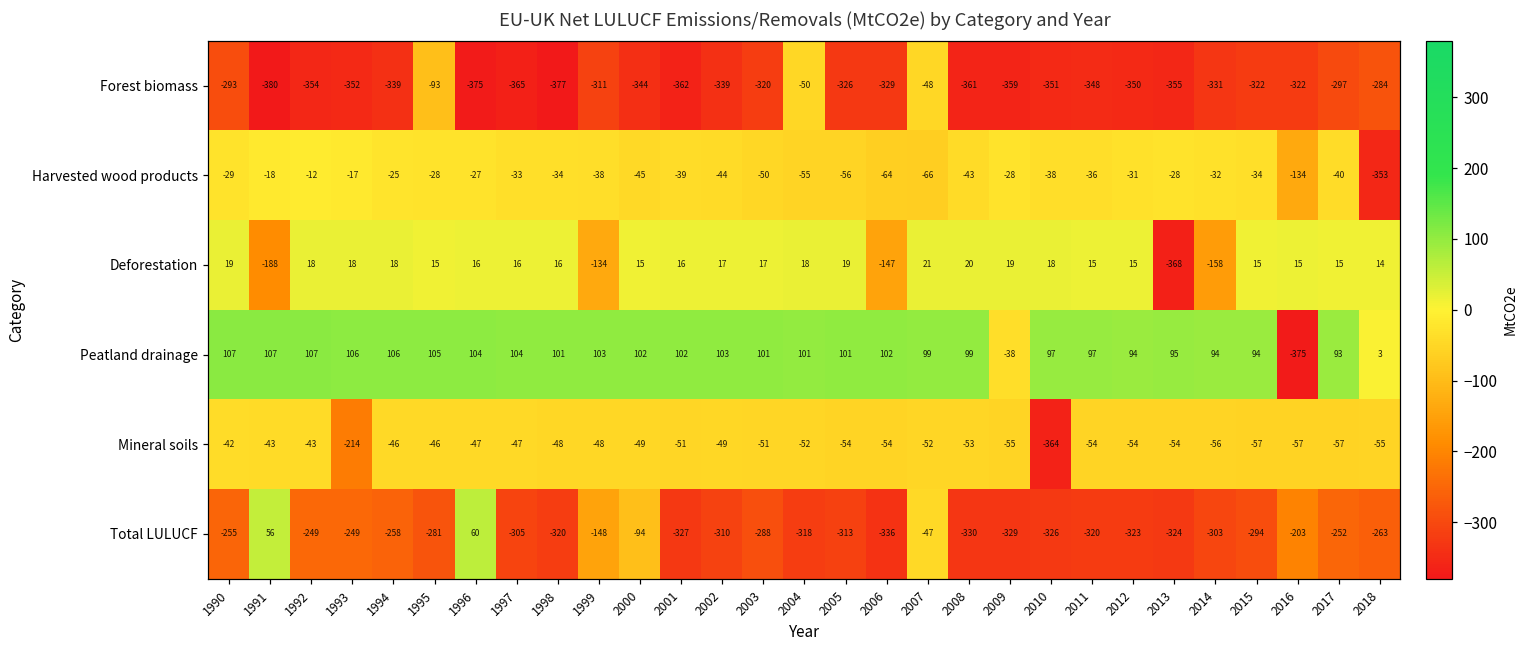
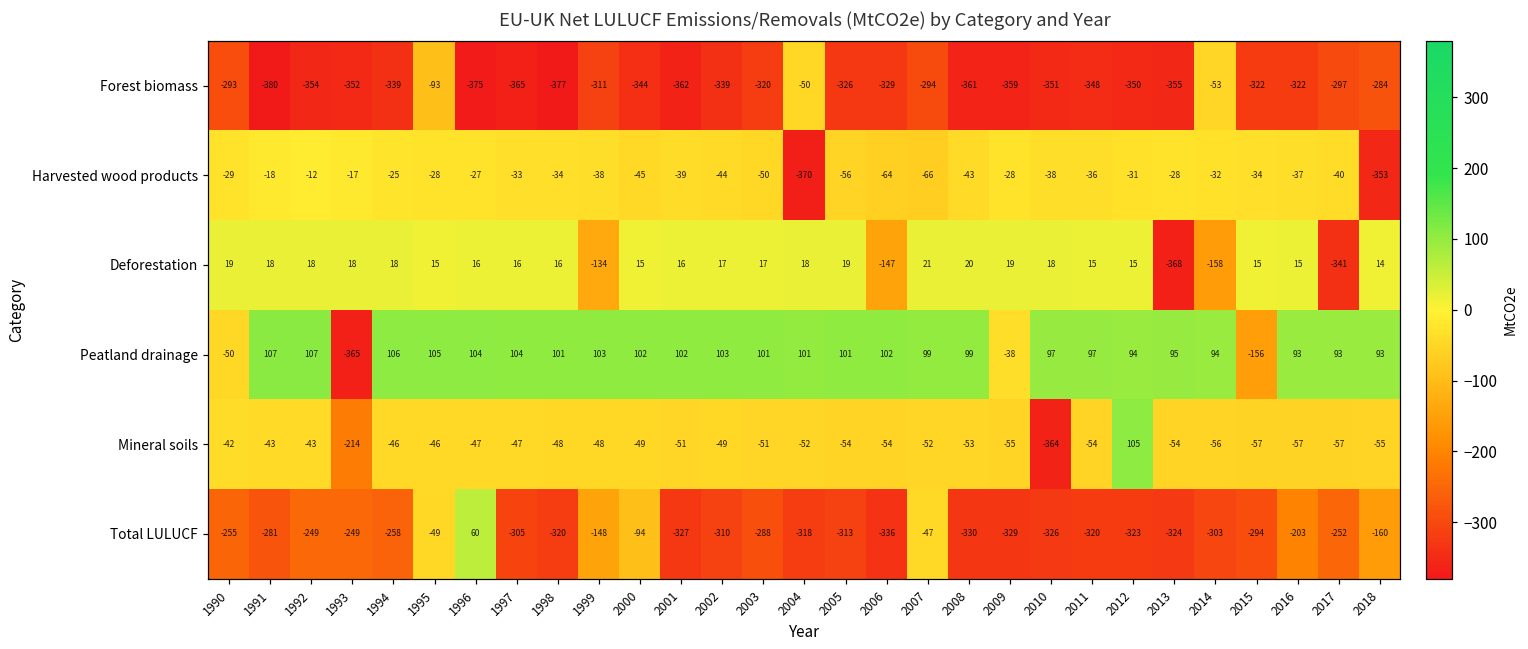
  {
    "Forest biomass": {
      "1990": -293,
      "1991": -380,
      "1992": -354,
      "1993": -352,
      "1994": -339,
      "1995": -93,
      "1996": -375,
      "1997": -365,
      "1998": -377,
      "1999": -311,
      "2000": -344,
      "2001": -362,
      "2002": -339,
      "2003": -320,
      "2004": -50,
      "2005": -326,
      "2006": -329,
-     "2007": -48,
+     "2007": -294,
      "2008": -361,
      "2009": -359,
      "2010": -351,
      "2011": -348,
      "2012": -350,
      "2013": -355,
-     "2014": -331,
+     "2014": -53,
      "2015": -322,
      "2016": -322,
      "2017": -297,
      "2018": -284
    },
    "Harvested wood products": {
      "1990": -29,
      "1991": -18,
      "1992": -12,
      "1993": -17,
      "1994": -25,
      "1995": -28,
      "1996": -27,
      "1997": -33,
      "1998": -34,
      "1999": -38,
      "2000": -45,
      "2001": -39,
      "2002": -44,
      "2003": -50,
-     "2004": -55,
+     "2004": -370,
      "2005": -56,
      "2006": -64,
      "2007": -66,
      "2008": -43,
      "2009": -28,
      "2010": -38,
      "2011": -36,
      "2012": -31,
      "2013": -28,
      "2014": -32,
      "2015": -34,
-     "2016": -134,
+     "2016": -37,
      "2017": -40,
      "2018": -353
    },
    "Deforestation": {
      "1990": 19,
-     "1991": -188,
+     "1991": 18,
      "1992": 18,
      "1993": 18,
      "1994": 18,
      "1995": 15,
      "1996": 16,
      "1997": 16,
      "1998": 16,
      "1999": -134,
      "2000": 15,
      "2001": 16,
      "2002": 17,
      "2003": 17,
      "2004": 18,
      "2005": 19,
      "2006": -147,
      "2007": 21,
      "2008": 20,
      "2009": 19,
      "2010": 18,
      "2011": 15,
      "2012": 15,
      "2013": -368,
      "2014": -158,
      "2015": 15,
      "2016": 15,
-     "2017": 15,
+     "2017": -341,
      "2018": 14
    },
    "Peatland drainage": {
-     "1990": 107,
+     "1990": -50,
      "1991": 107,
      "1992": 107,
-     "1993": 106,
+     "1993": -365,
      "1994": 106,
      "1995": 105,
      "1996": 104,
      "1997": 104,
      "1998": 101,
      "1999": 103,
      "2000": 102,
      "2001": 102,
      "2002": 103,
      "2003": 101,
      "2004": 101,
      "2005": 101,
      "2006": 102,
      "2007": 99,
      "2008": 99,
      "2009": -38,
      "2010": 97,
      "2011": 97,
      "2012": 94,
      "2013": 95,
      "2014": 94,
-     "2015": 94,
-     "2016": -375,
+     "2015": -156,
+     "2016": 93,
      "2017": 93,
-     "2018": 3
+     "2018": 93
    },
    "Mineral soils": {
      "1990": -42,
      "1991": -43,
      "1992": -43,
      "1993": -214,
      "1994": -46,
      "1995": -46,
      "1996": -47,
      "1997": -47,
      "1998": -48,
      "1999": -48,
      "2000": -49,
      "2001": -51,
      "2002": -49,
      "2003": -51,
      "2004": -52,
      "2005": -54,
      "2006": -54,
      "2007": -52,
      "2008": -53,
      "2009": -55,
      "2010": -364,
      "2011": -54,
-     "2012": -54,
+     "2012": 105,
      "2013": -54,
      "2014": -56,
      "2015": -57,
      "2016": -57,
      "2017": -57,
      "2018": -55
    },
    "Total LULUCF": {
      "1990": -255,
-     "1991": 56,
+     "1991": -281,
      "1992": -249,
      "1993": -249,
      "1994": -258,
-     "1995": -281,
+     "1995": -49,
      "1996": 60,
      "1997": -305,
      "1998": -320,
      "1999": -148,
      "2000": -94,
      "2001": -327,
      "2002": -310,
      "2003": -288,
      "2004": -318,
      "2005": -313,
      "2006": -336,
      "2007": -47,
      "2008": -330,
      "2009": -329,
      "2010": -326,
      "2011": -320,
      "2012": -323,
      "2013": -324,
      "2014": -303,
      "2015": -294,
      "2016": -203,
      "2017": -252,
-     "2018": -263
+     "2018": -160
    }
  }
